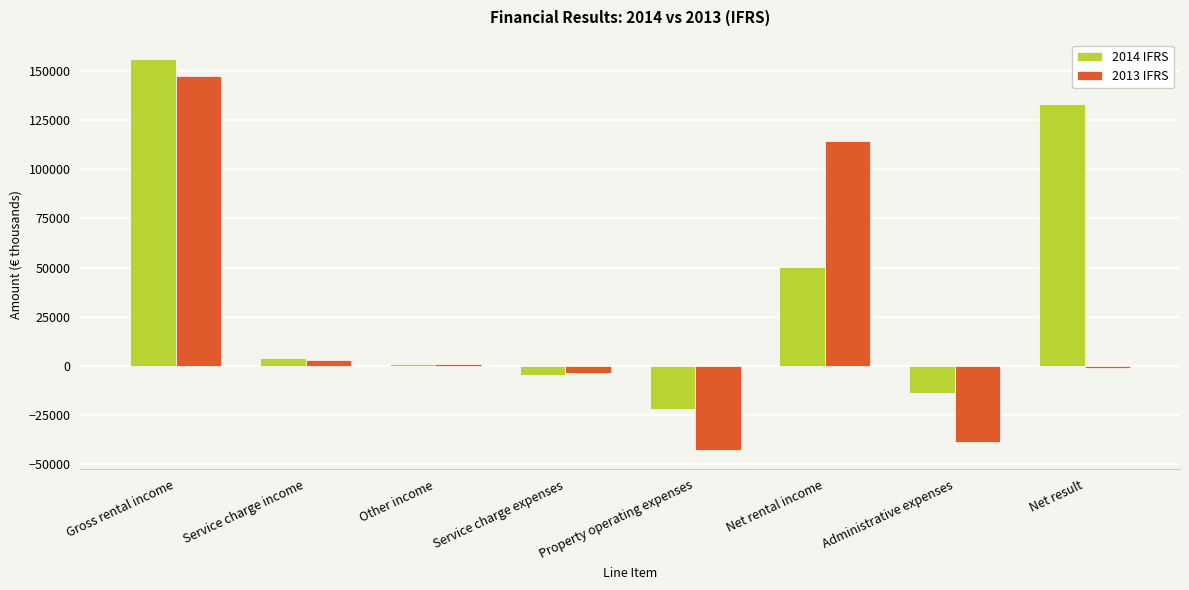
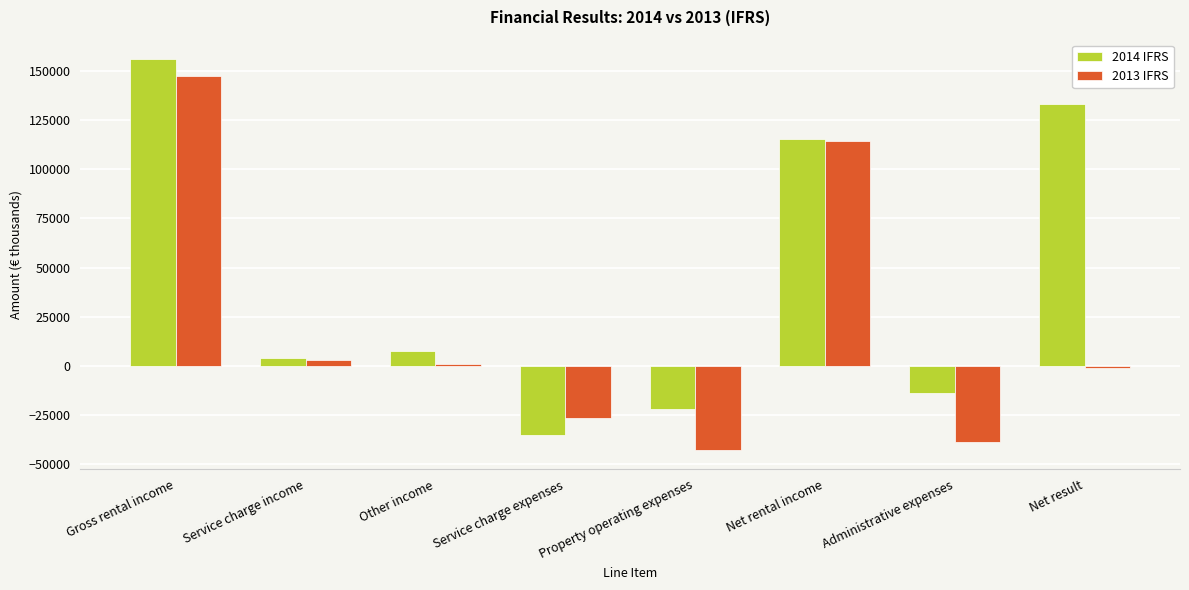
  {
    "2014 IFRS": {
      "Gross rental income": 156000,
      "Service charge income": 4000,
-     "Other income": 1000,
-     "Service charge expenses": -5000,
+     "Other income": 7000,
+     "Service charge expenses": -35000,
      "Property operating expenses": -22000,
-     "Net rental income": 50000,
+     "Net rental income": 115000,
      "Administrative expenses": -14000,
      "Net result": 133000
    },
    "2013 IFRS": {
      "Gross rental income": 148000,
      "Service charge income": 3000,
-     "Service charge expenses": -4000,
+     "Service charge expenses": -26000,
      "Property operating expenses": -43000,
      "Net rental income": 114000,
      "Administrative expenses": -39000
    }
  }
